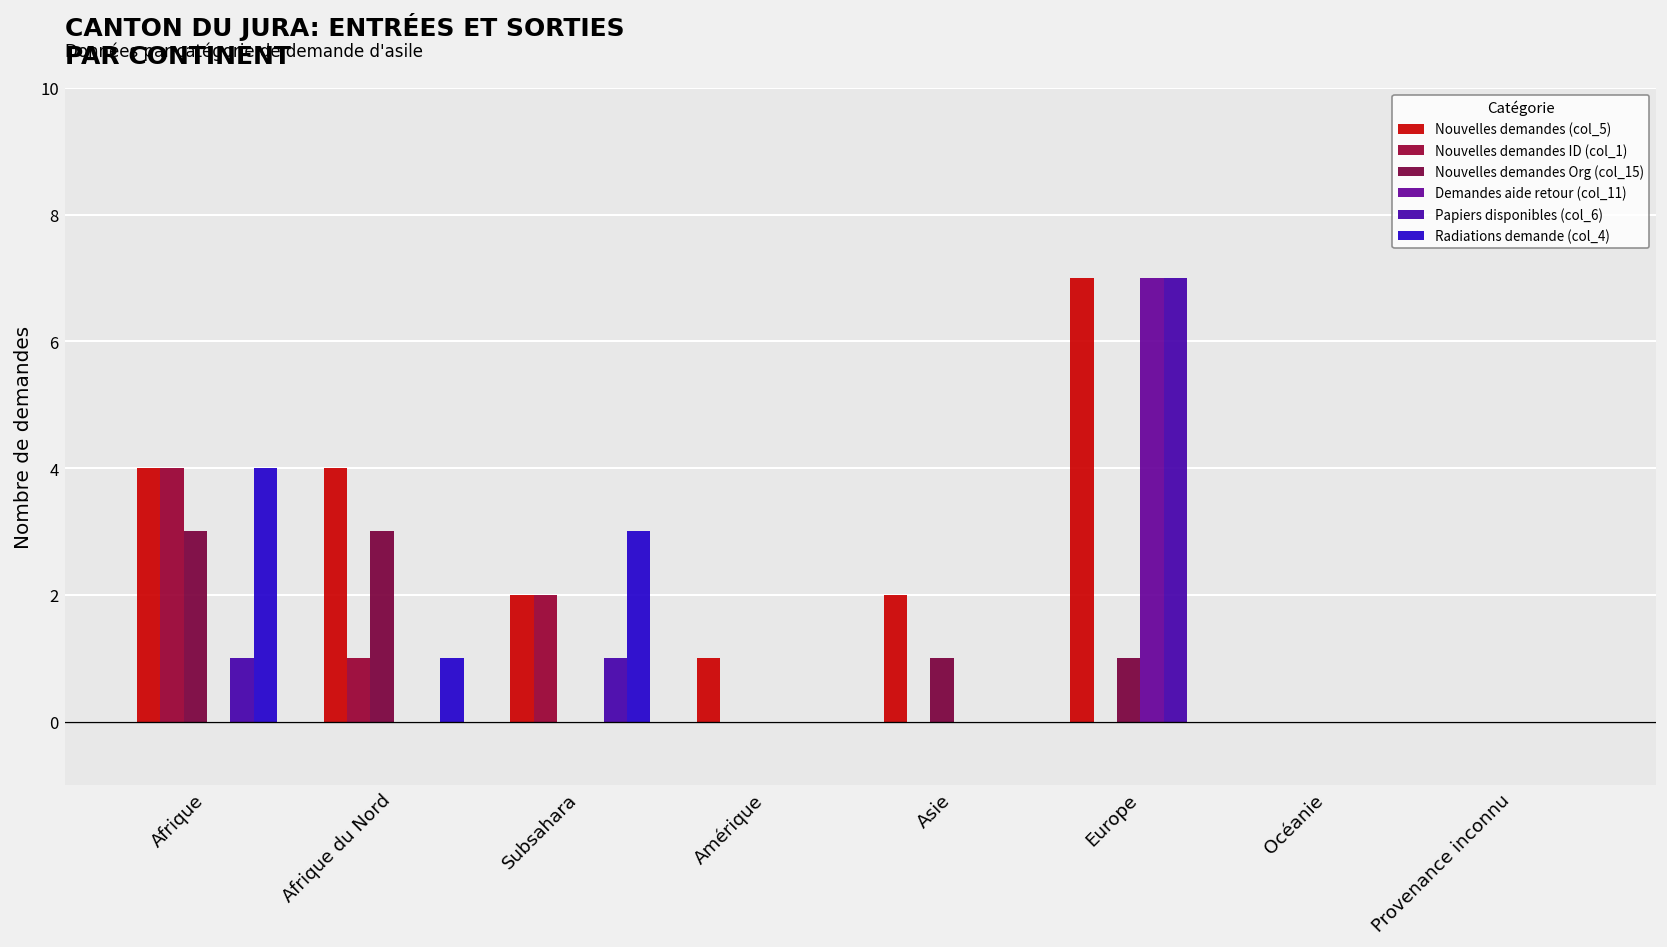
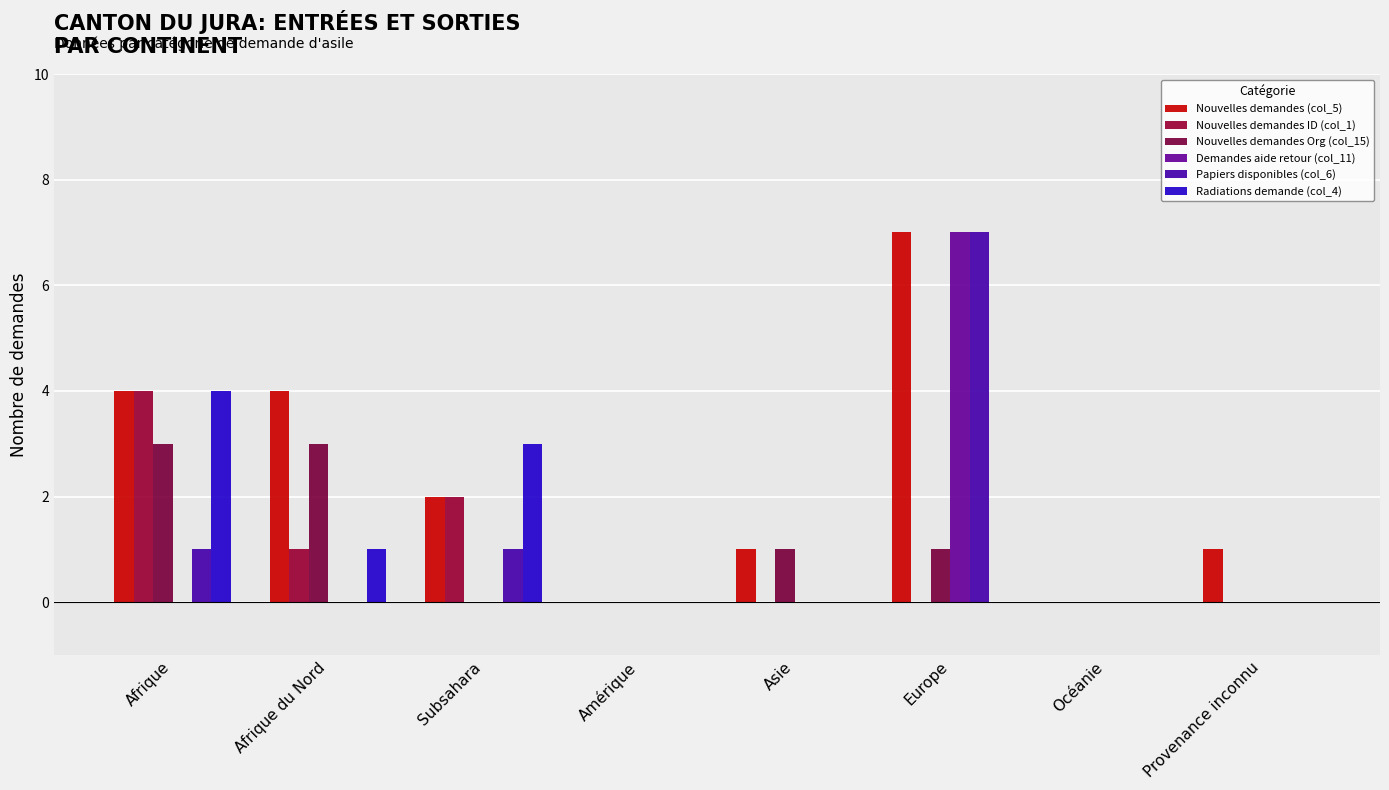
  {
    "Nouvelles demandes (col_5)": {
      "Afrique": 4,
      "Afrique du Nord": 4,
      "Subsahara": 2,
-     "Amérique": 1,
-     "Asie": 2,
+     "Amérique": 0,
+     "Asie": 1,
      "Europe": 7,
      "Océanie": 0,
-     "Provenance inconnu": 0
+     "Provenance inconnu": 1
    }
  }
